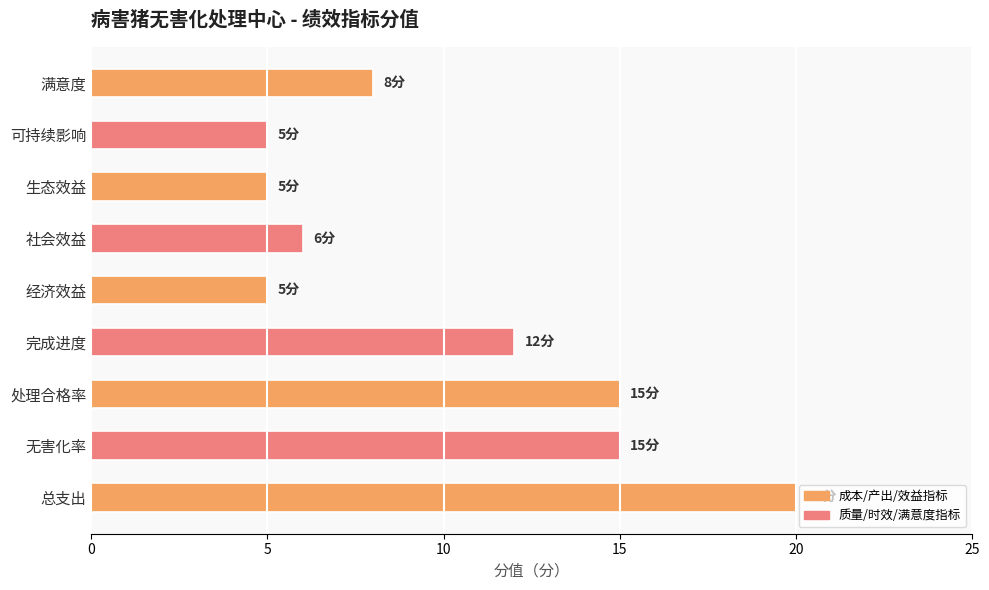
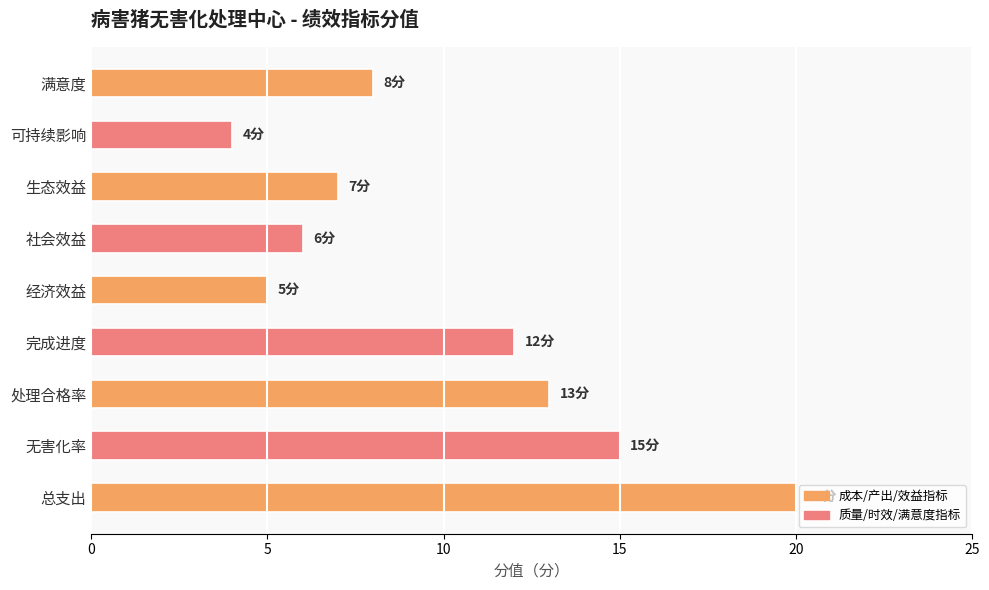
  {
    "满意度": "8分",
-   "可持续影响": "5分",
-   "生态效益": "5分",
+   "可持续影响": "4分",
+   "生态效益": "7分",
    "社会效益": "6分",
    "经济效益": "5分",
    "完成进度": "12分",
-   "处理合格率": "15分",
+   "处理合格率": "13分",
    "无害化率": "15分"
  }
